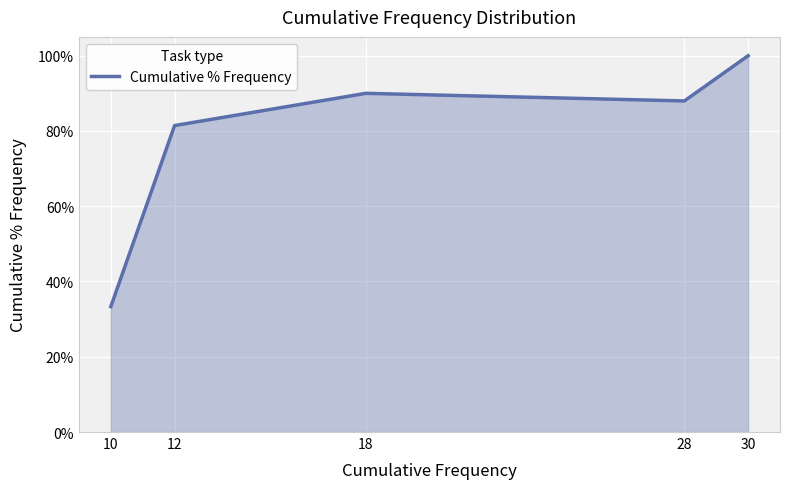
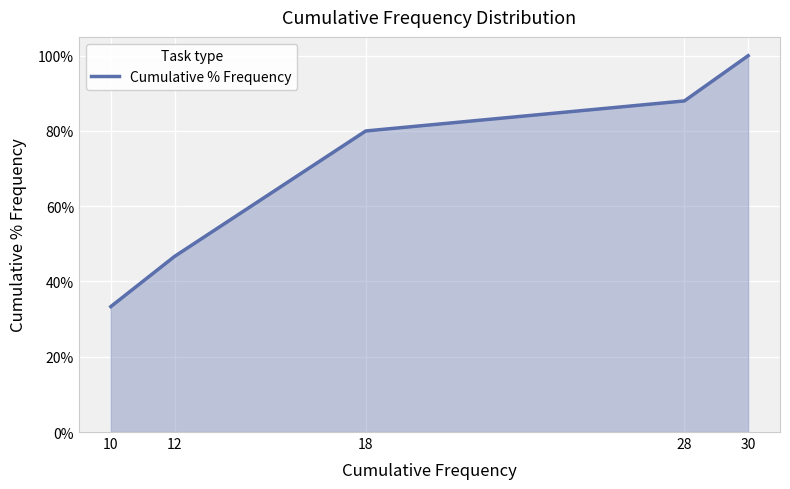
  {
    "10": "33%",
-   "12": "81%",
-   "18": "90%",
+   "12": "47%",
+   "18": "80%",
    "28": "88%",
    "30": "100%"
  }
